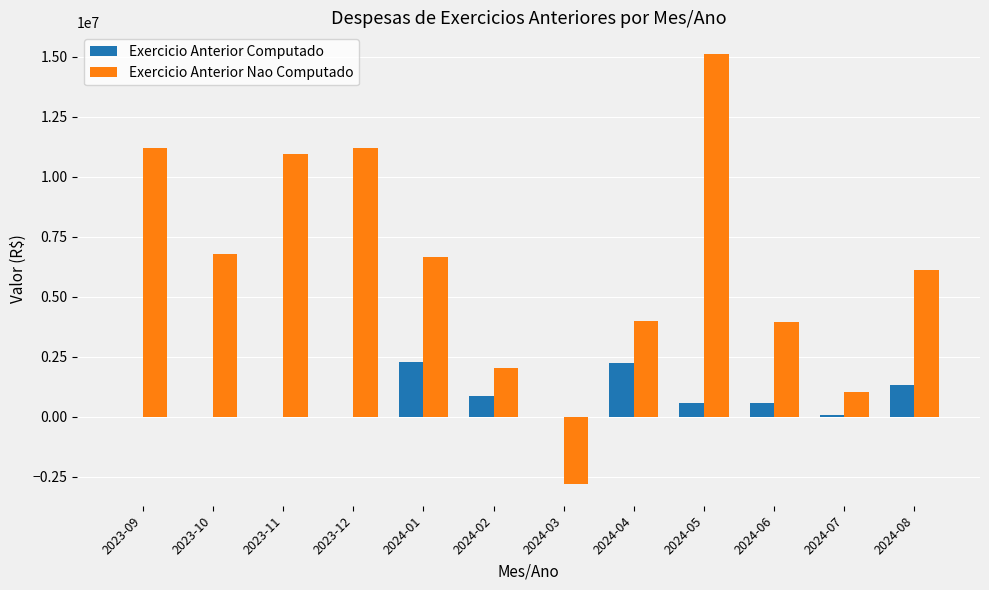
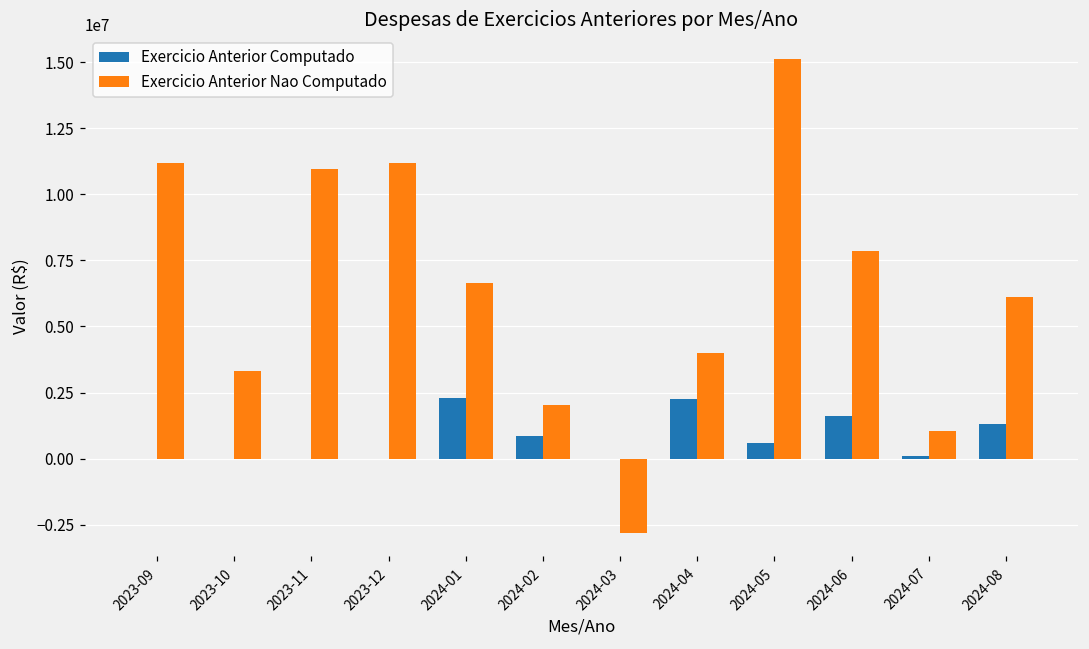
  {
    "Exercicio Anterior Computado": {
      "2023-09": 0,
      "2023-10": 0,
      "2023-11": 0,
      "2023-12": 0,
      "2024-01": 2300000,
      "2024-02": 900000,
      "2024-03": 0,
      "2024-04": 2300000,
      "2024-05": 600000,
-     "2024-06": 600000,
+     "2024-06": 1600000,
      "2024-08": 1300000
    },
    "Exercicio Anterior Nao Computado": {
      "2023-09": 11200000,
-     "2023-10": 6800000,
+     "2023-10": 3300000,
      "2023-11": 11000000,
      "2023-12": 11200000,
      "2024-01": 6700000,
      "2024-02": 2000000,
      "2024-03": -2800000,
      "2024-04": 4000000,
      "2024-05": 15100000,
-     "2024-06": 3900000,
+     "2024-06": 7900000,
      "2024-07": 1000000,
      "2024-08": 6100000
    }
  }
